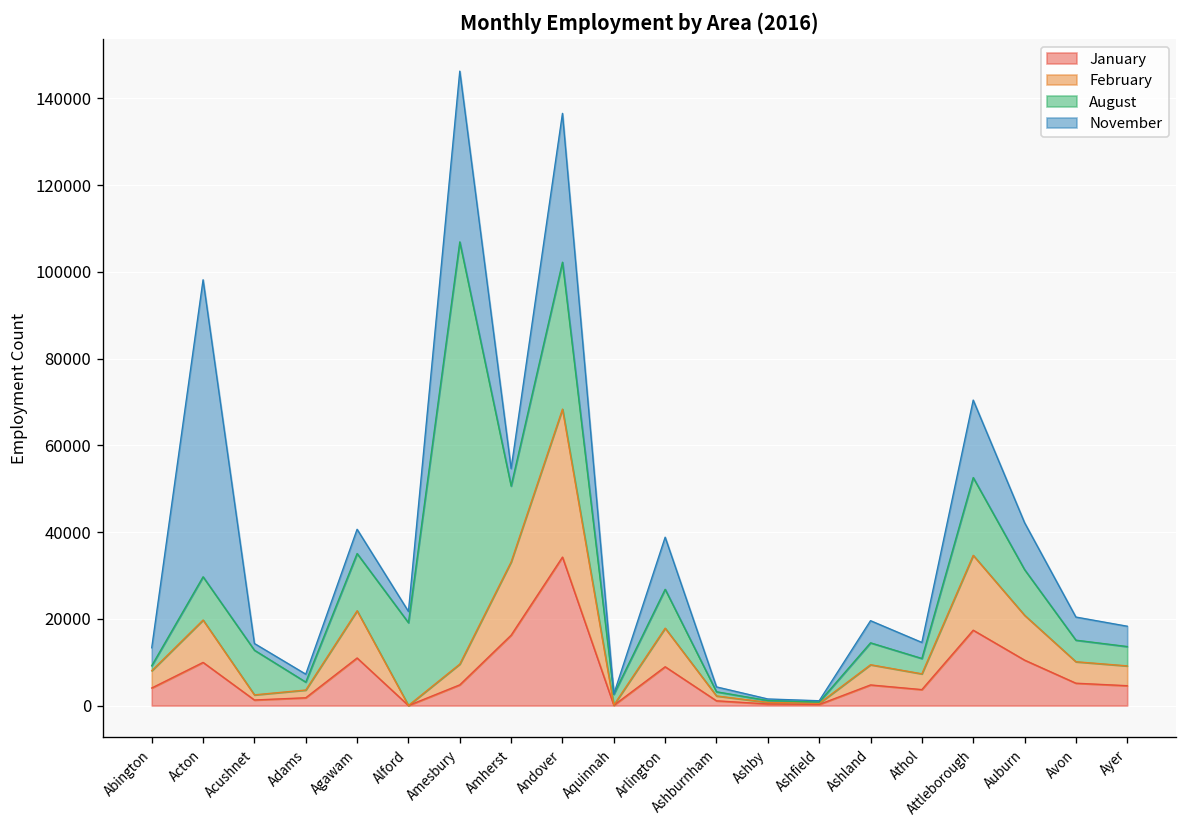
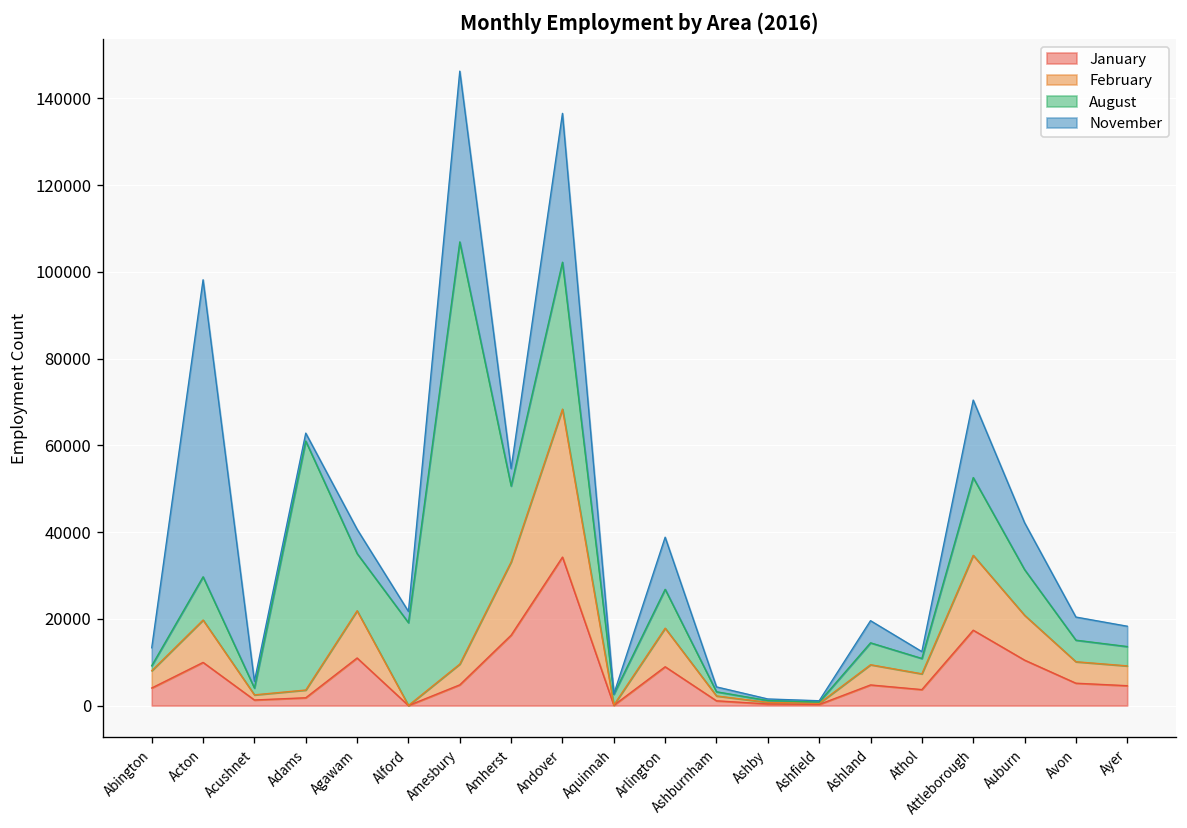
  {
    "August": {
      "Abington": 1000,
      "Acton": 10000,
-     "Acushnet": 10000,
-     "Adams": 2000,
+     "Acushnet": 2000,
+     "Adams": 57000,
      "Agawam": 13000,
      "Alford": 19000,
      "Amesbury": 97000,
      "Amherst": 17000,
      "Andover": 34000,
      "Arlington": 9000,
      "Ashburnham": 1000,
      "Ashland": 5000,
      "Athol": 4000,
      "Attleborough": 18000,
      "Auburn": 11000,
      "Avon": 5000,
      "Ayer": 4000
    },
    "November": {
      "Abington": 4000,
      "Acton": 68000,
      "Acushnet": 2000,
      "Adams": 2000,
      "Agawam": 6000,
      "Alford": 3000,
      "Amesbury": 39000,
      "Amherst": 4000,
      "Andover": 34000,
      "Arlington": 12000,
      "Ashburnham": 1000,
      "Ashland": 5000,
-     "Athol": 4000,
+     "Athol": 2000,
      "Attleborough": 18000,
      "Auburn": 11000,
      "Avon": 5000,
      "Ayer": 5000
    }
  }
